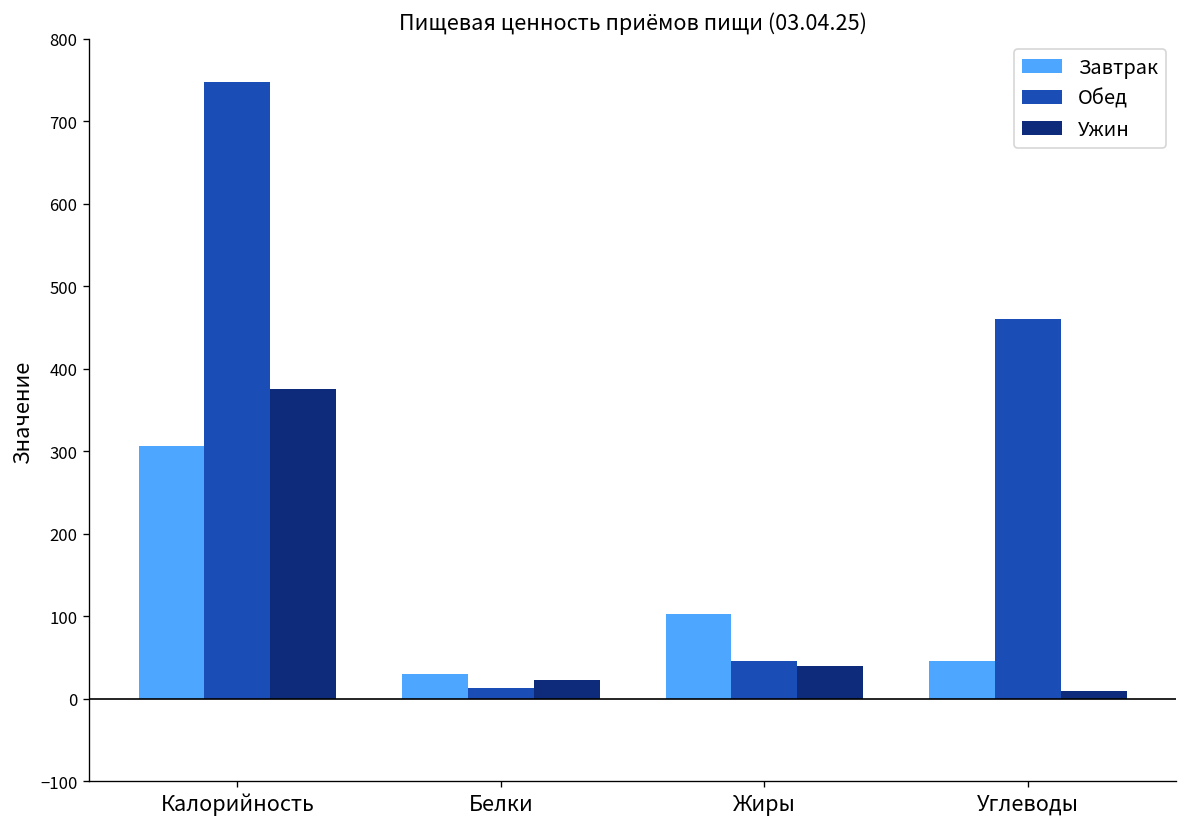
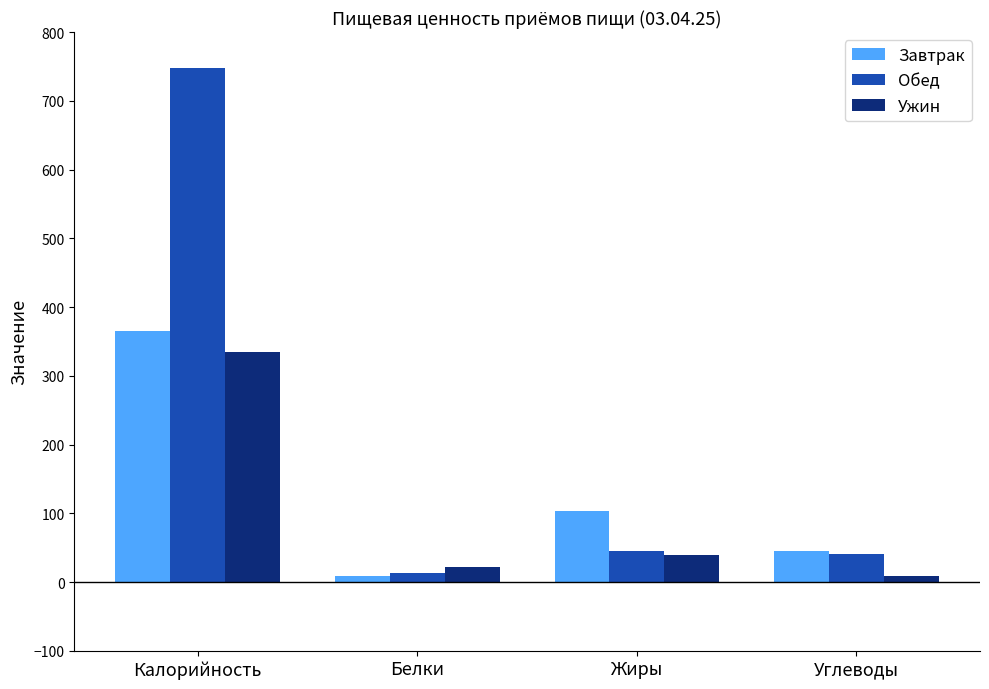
  {
    "Завтрак": {
-     "Калорийность": 310,
-     "Белки": 30,
+     "Калорийность": 370,
+     "Белки": 10,
      "Жиры": 100,
      "Углеводы": 50
    },
    "Обед": {
      "Калорийность": 750,
      "Белки": 10,
      "Жиры": 50,
-     "Углеводы": 460
+     "Углеводы": 40
    },
    "Ужин": {
-     "Калорийность": 380,
+     "Калорийность": 330,
      "Белки": 20,
      "Жиры": 40,
      "Углеводы": 10
    }
  }
